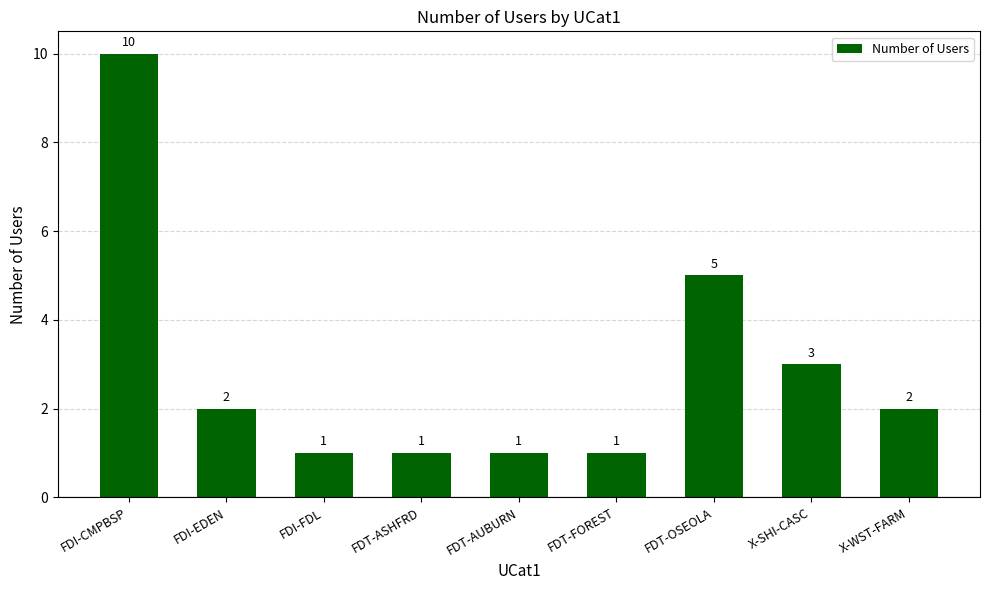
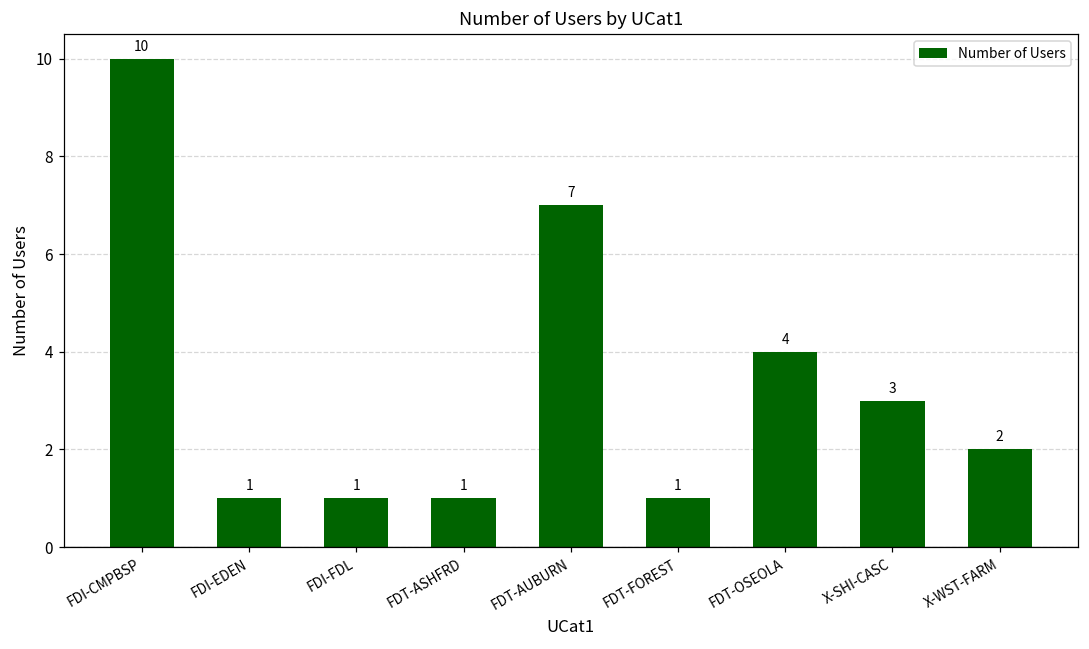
  {
    "FDI-CMPBSP": 10,
-   "FDI-EDEN": 2,
+   "FDI-EDEN": 1,
    "FDI-FDL": 1,
    "FDT-ASHFRD": 1,
-   "FDT-AUBURN": 1,
+   "FDT-AUBURN": 7,
    "FDT-FOREST": 1,
-   "FDT-OSEOLA": 5,
+   "FDT-OSEOLA": 4,
    "X-SHI-CASC": 3,
    "X-WST-FARM": 2
  }
